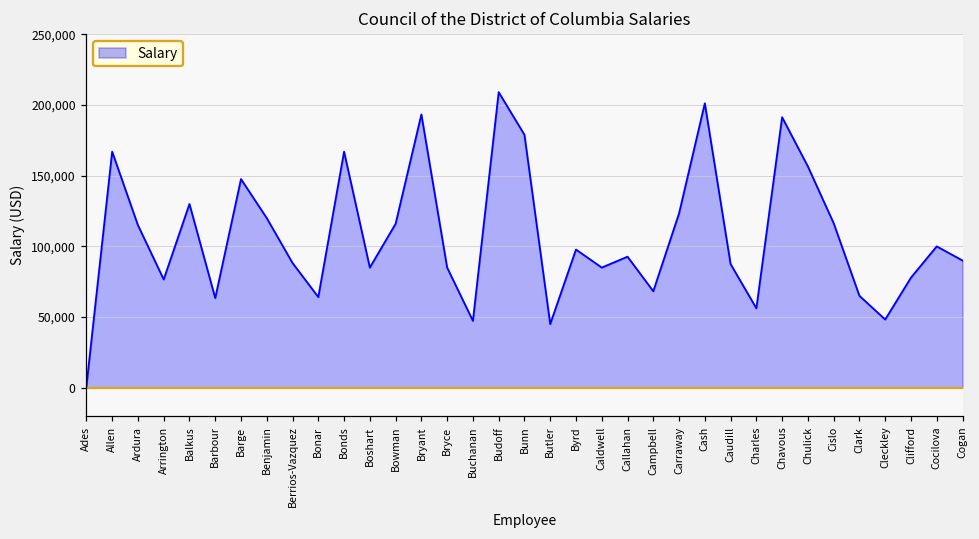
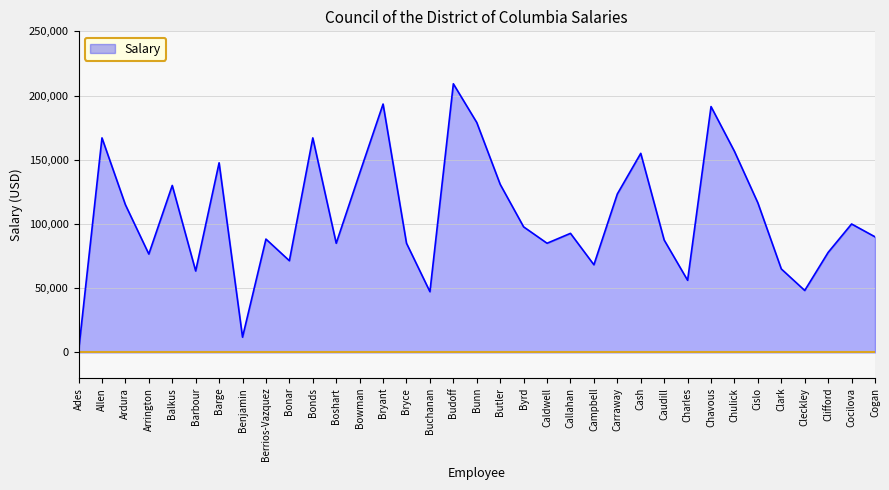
  {
    "Ades": "1,000",
    "Allen": "167,000",
    "Ardura": "115,000",
    "Arrington": "77,000",
    "Balkus": "130,000",
    "Barbour": "63,000",
    "Barge": "148,000",
-   "Benjamin": "120,000",
+   "Benjamin": "12,000",
    "Berrios-Vazquez": "88,000",
-   "Bonar": "64,000",
+   "Bonar": "71,000",
    "Bonds": "167,000",
    "Boshart": "85,000",
-   "Bowman": "116,000",
+   "Bowman": "140,000",
    "Bryant": "193,000",
    "Bryce": "85,000",
    "Buchanan": "47,000",
    "Budoff": "209,000",
    "Bunn": "179,000",
-   "Butler": "45,000",
+   "Butler": "131,000",
    "Byrd": "98,000",
    "Caldwell": "85,000",
    "Callahan": "93,000",
    "Campbell": "68,000",
    "Carraway": "123,000",
-   "Cash": "201,000",
+   "Cash": "155,000",
    "Caudill": "88,000",
    "Charles": "56,000",
    "Chavous": "191,000",
    "Chulick": "157,000",
    "Cislo": "116,000",
    "Clark": "65,000",
    "Cleckley": "48,000",
    "Clifford": "78,000",
    "Cocilova": "100,000",
    "Cogan": "90,000"
  }
